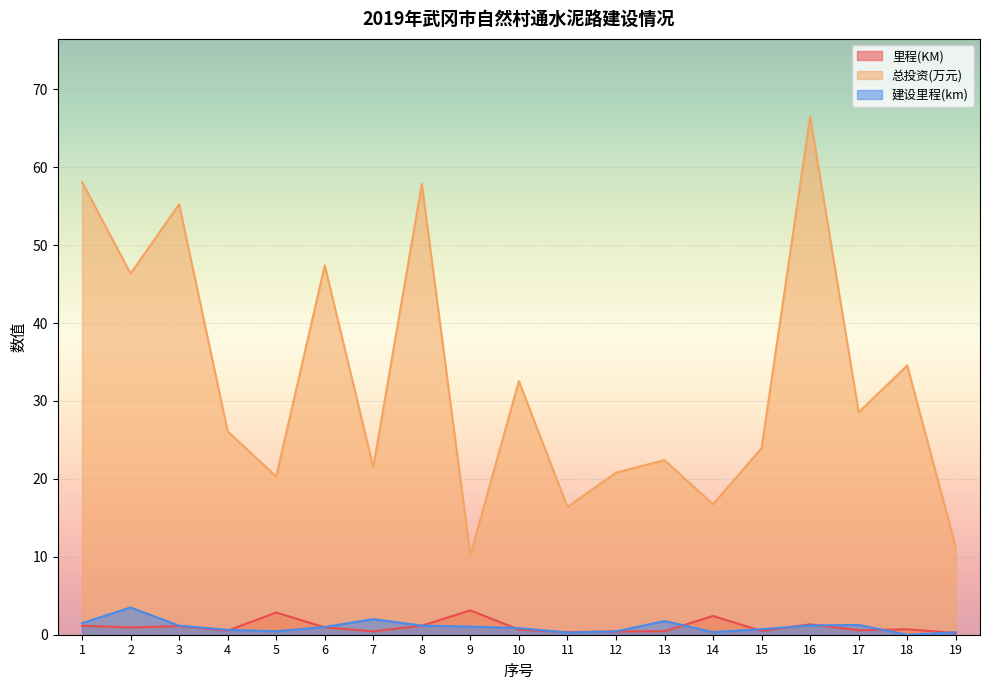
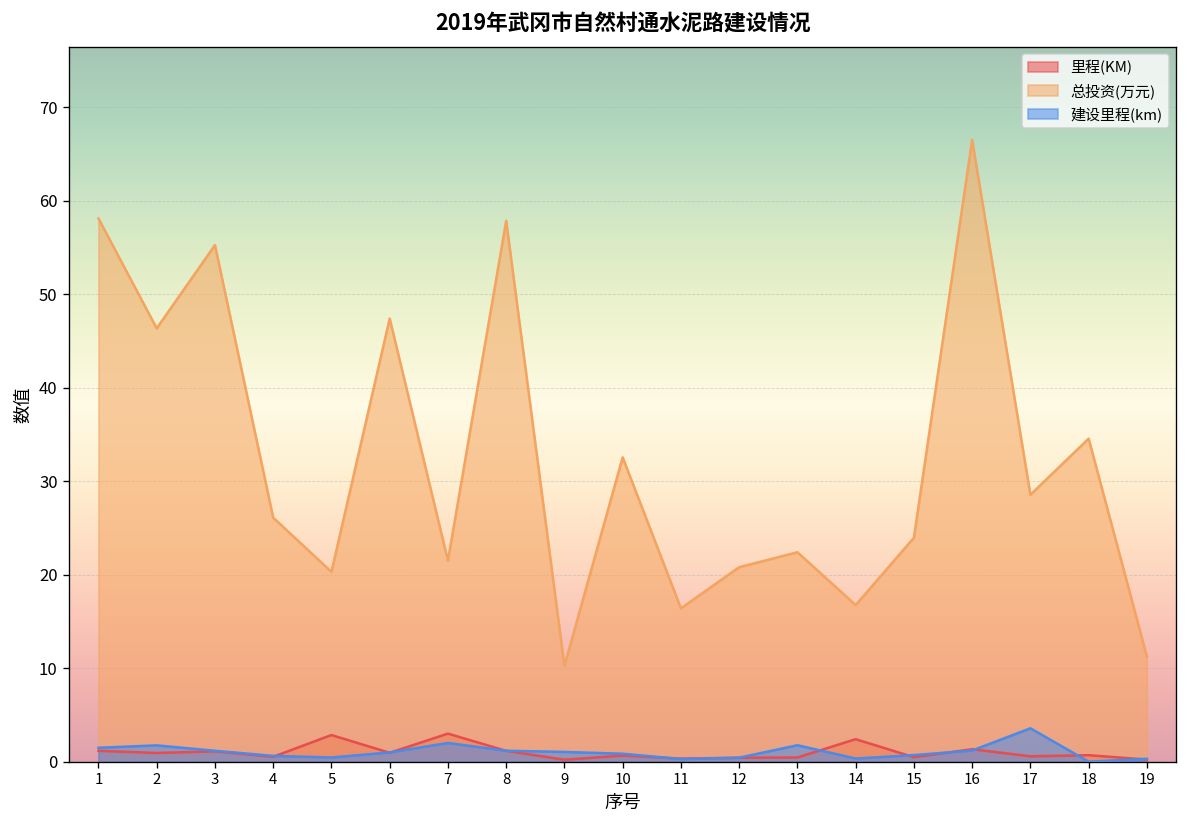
  {
    "里程(KM)": {
      "1": 1,
      "2": 1,
      "5": 3,
-     "7": 0,
-     "9": 3,
+     "7": 3,
+     "9": 0,
      "13": 0,
      "14": 2,
      "17": 1,
      "18": 1
    },
    "总投资(万元)": {
      "1": 58,
      "2": 46,
      "3": 55,
      "4": 26,
      "5": 20,
      "6": 47,
      "7": 22,
      "8": 58,
      "9": 10,
      "10": 33,
      "11": 16,
      "12": 21,
      "13": 22,
      "14": 17,
      "15": 24,
      "16": 67,
      "17": 29,
      "18": 35,
      "19": 11
    },
    "建设里程(km)": {
      "1": 1,
-     "2": 3,
+     "2": 2,
      "5": 0,
      "7": 2,
      "9": 1,
      "13": 2,
      "14": 0,
-     "17": 1,
+     "17": 4,
      "18": 0
    }
  }
